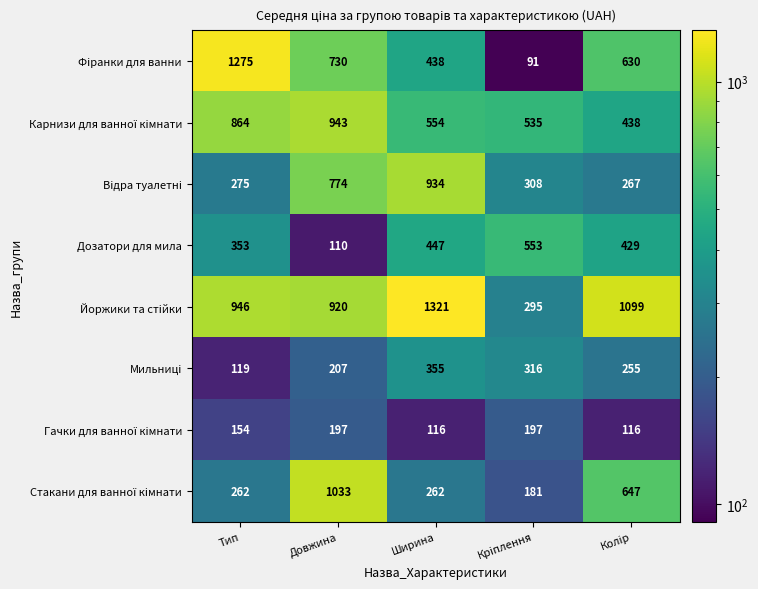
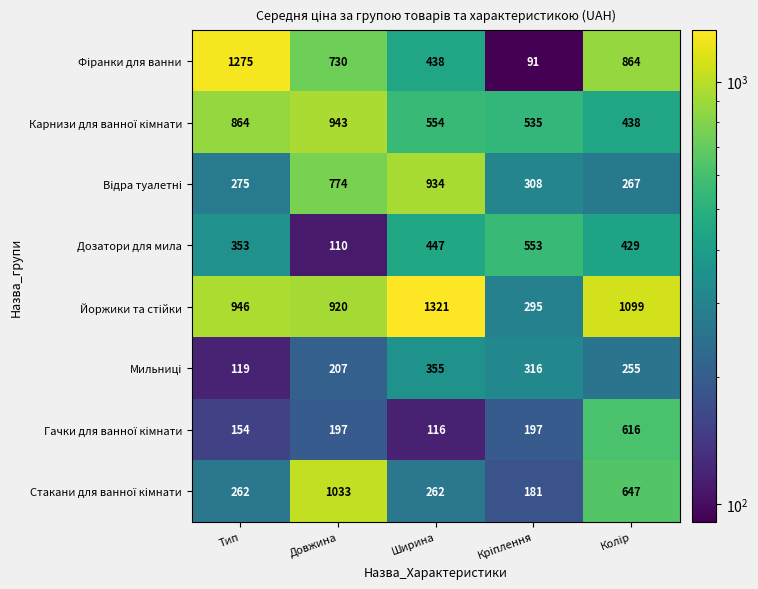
  {
    "Фіранки для ванни": {
      "Тип": 1275,
      "Довжина": 730,
      "Ширина": 438,
      "Кріплення": 91,
-     "Колір": 630
+     "Колір": 864
    },
    "Карнизи для ванної кімнати": {
      "Тип": 864,
      "Довжина": 943,
      "Ширина": 554,
      "Кріплення": 535,
      "Колір": 438
    },
    "Відра туалетні": {
      "Тип": 275,
      "Довжина": 774,
      "Ширина": 934,
      "Кріплення": 308,
      "Колір": 267
    },
    "Дозатори для мила": {
      "Тип": 353,
      "Довжина": 110,
      "Ширина": 447,
      "Кріплення": 553,
      "Колір": 429
    },
    "Йоржики та стійки": {
      "Тип": 946,
      "Довжина": 920,
      "Ширина": 1321,
      "Кріплення": 295,
      "Колір": 1099
    },
    "Мильниці": {
      "Тип": 119,
      "Довжина": 207,
      "Ширина": 355,
      "Кріплення": 316,
      "Колір": 255
    },
    "Гачки для ванної кімнати": {
      "Тип": 154,
      "Довжина": 197,
      "Ширина": 116,
      "Кріплення": 197,
-     "Колір": 116
+     "Колір": 616
    },
    "Стакани для ванної кімнати": {
      "Тип": 262,
      "Довжина": 1033,
      "Ширина": 262,
      "Кріплення": 181,
      "Колір": 647
    }
  }
